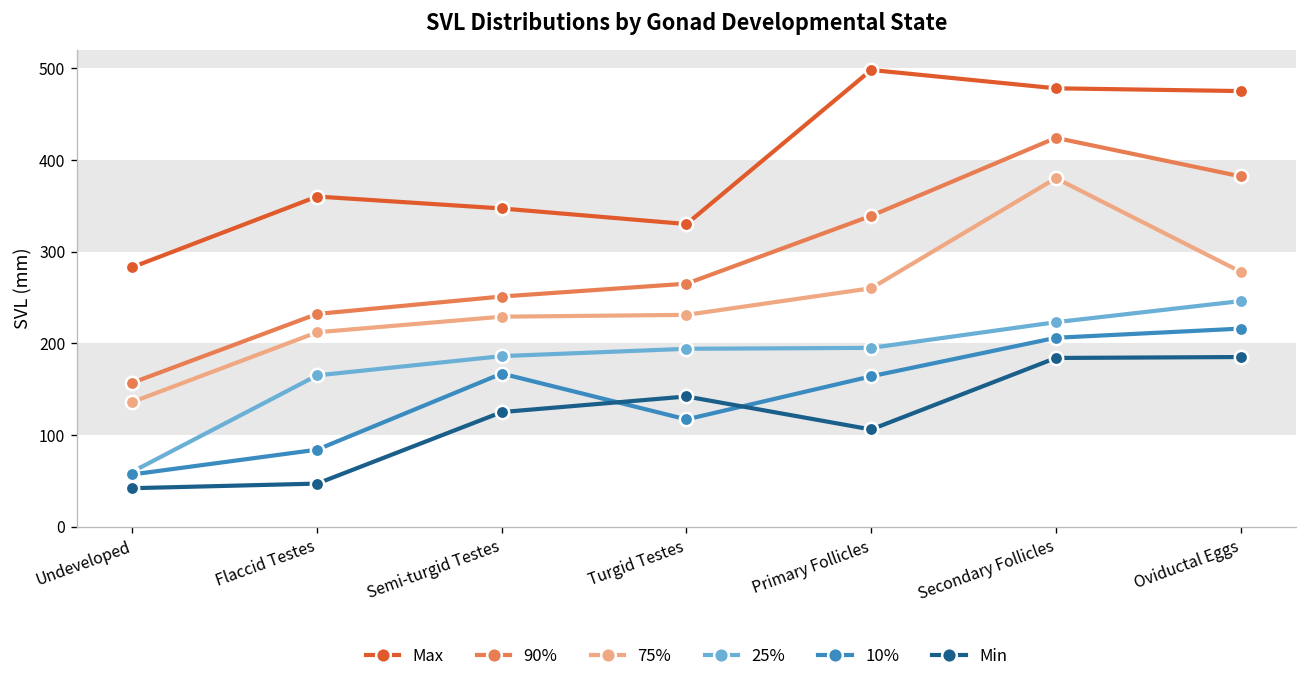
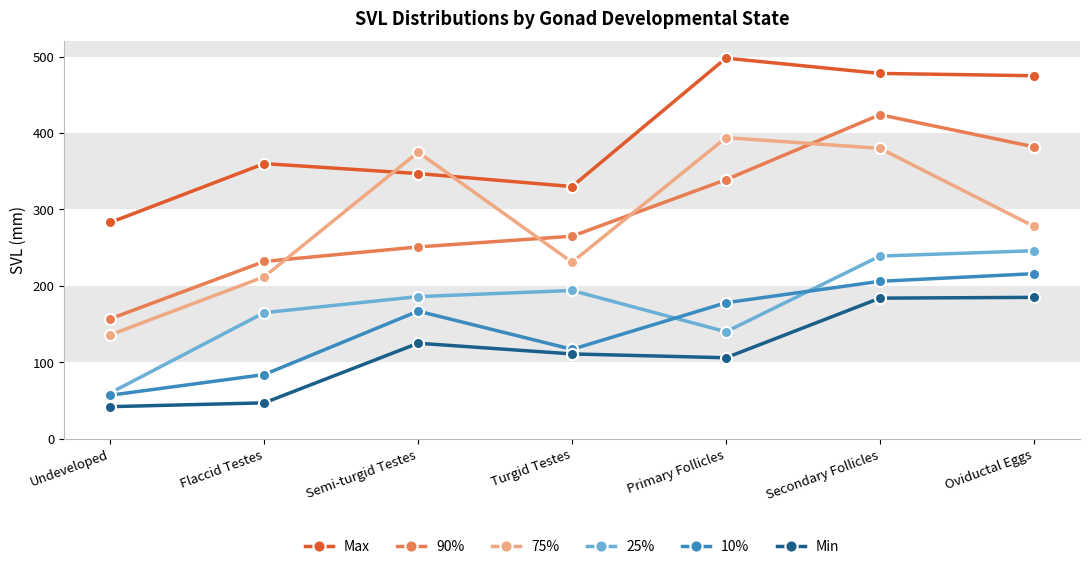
  {
    "75%": {
      "Undeveloped": 140,
      "Flaccid Testes": 210,
-     "Semi-turgid Testes": 230,
+     "Semi-turgid Testes": 380,
      "Turgid Testes": 230,
-     "Primary Follicles": 260,
+     "Primary Follicles": 390,
      "Secondary Follicles": 380,
      "Oviductal Eggs": 280
    },
    "25%": {
      "Flaccid Testes": 170,
      "Semi-turgid Testes": 190,
      "Turgid Testes": 190,
-     "Primary Follicles": 200,
-     "Secondary Follicles": 220,
+     "Primary Follicles": 140,
+     "Secondary Follicles": 240,
      "Oviductal Eggs": 250
    },
    "10%": {
      "Flaccid Testes": 80,
      "Semi-turgid Testes": 170,
      "Turgid Testes": 120,
-     "Primary Follicles": 160,
+     "Primary Follicles": 180,
      "Secondary Follicles": 210,
      "Oviductal Eggs": 220
    },
    "Min": {
      "Undeveloped": 40,
      "Flaccid Testes": 50,
      "Semi-turgid Testes": 130,
-     "Turgid Testes": 140,
+     "Turgid Testes": 110,
      "Primary Follicles": 110,
      "Secondary Follicles": 180,
      "Oviductal Eggs": 190
    }
  }
